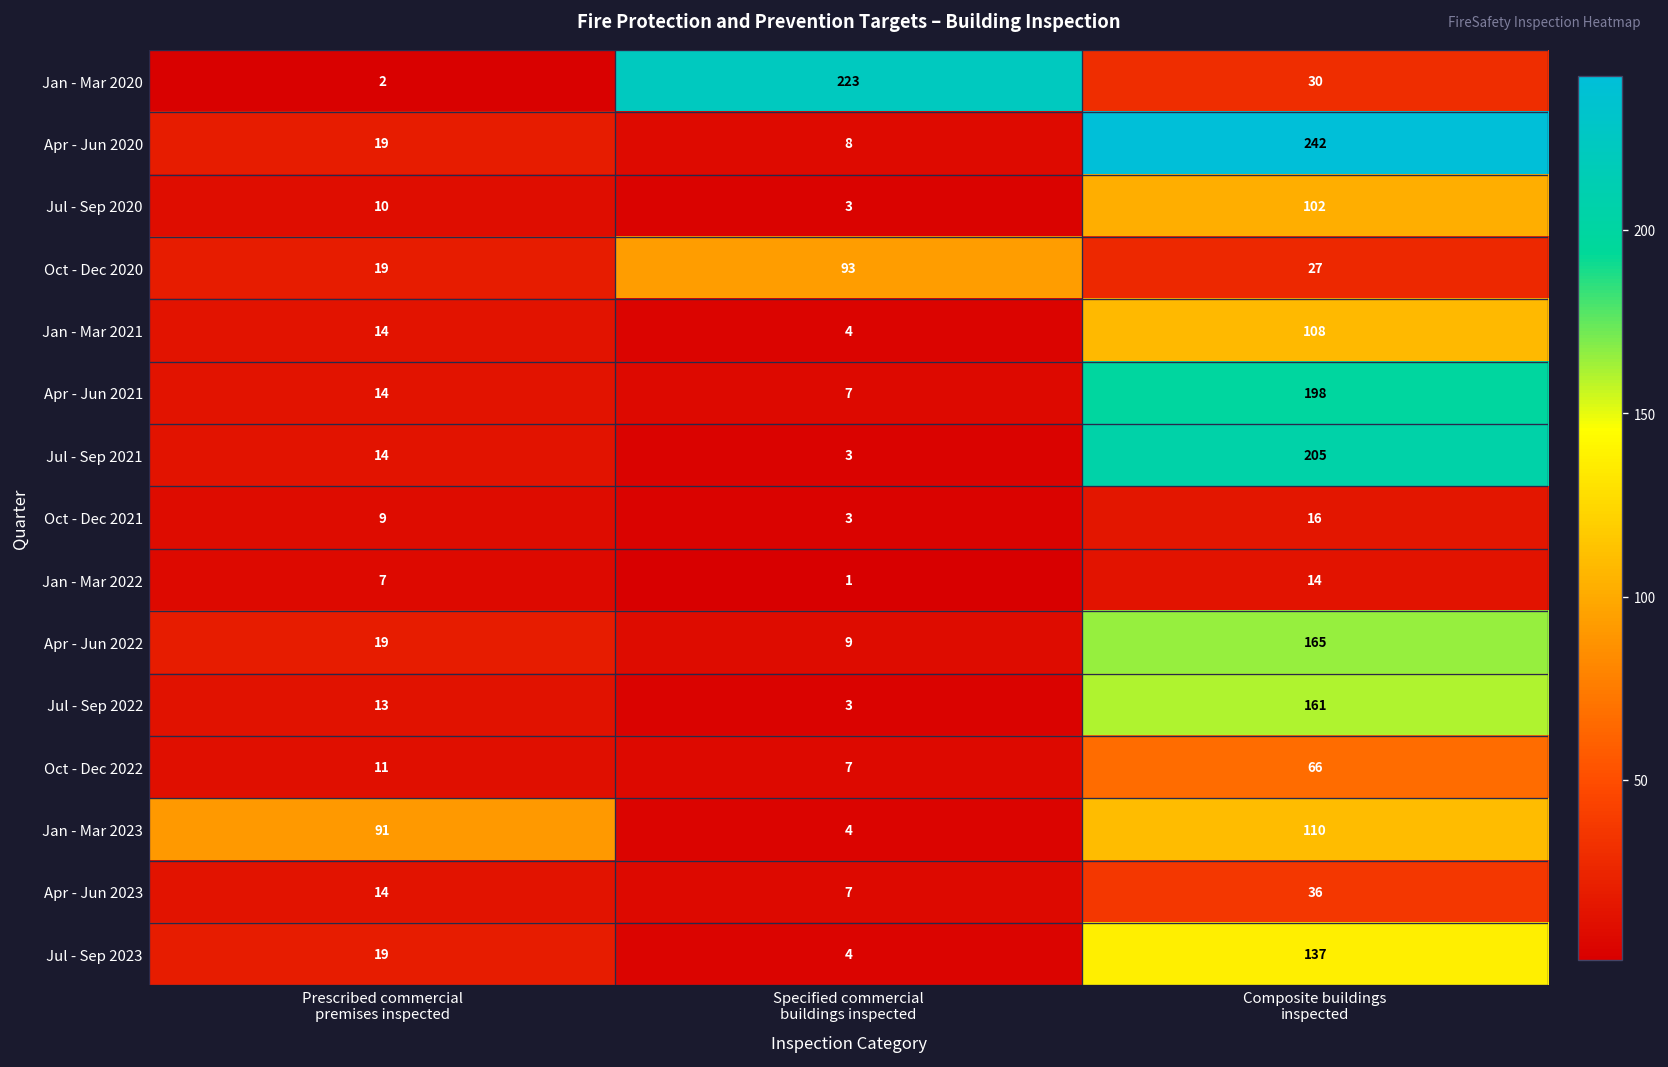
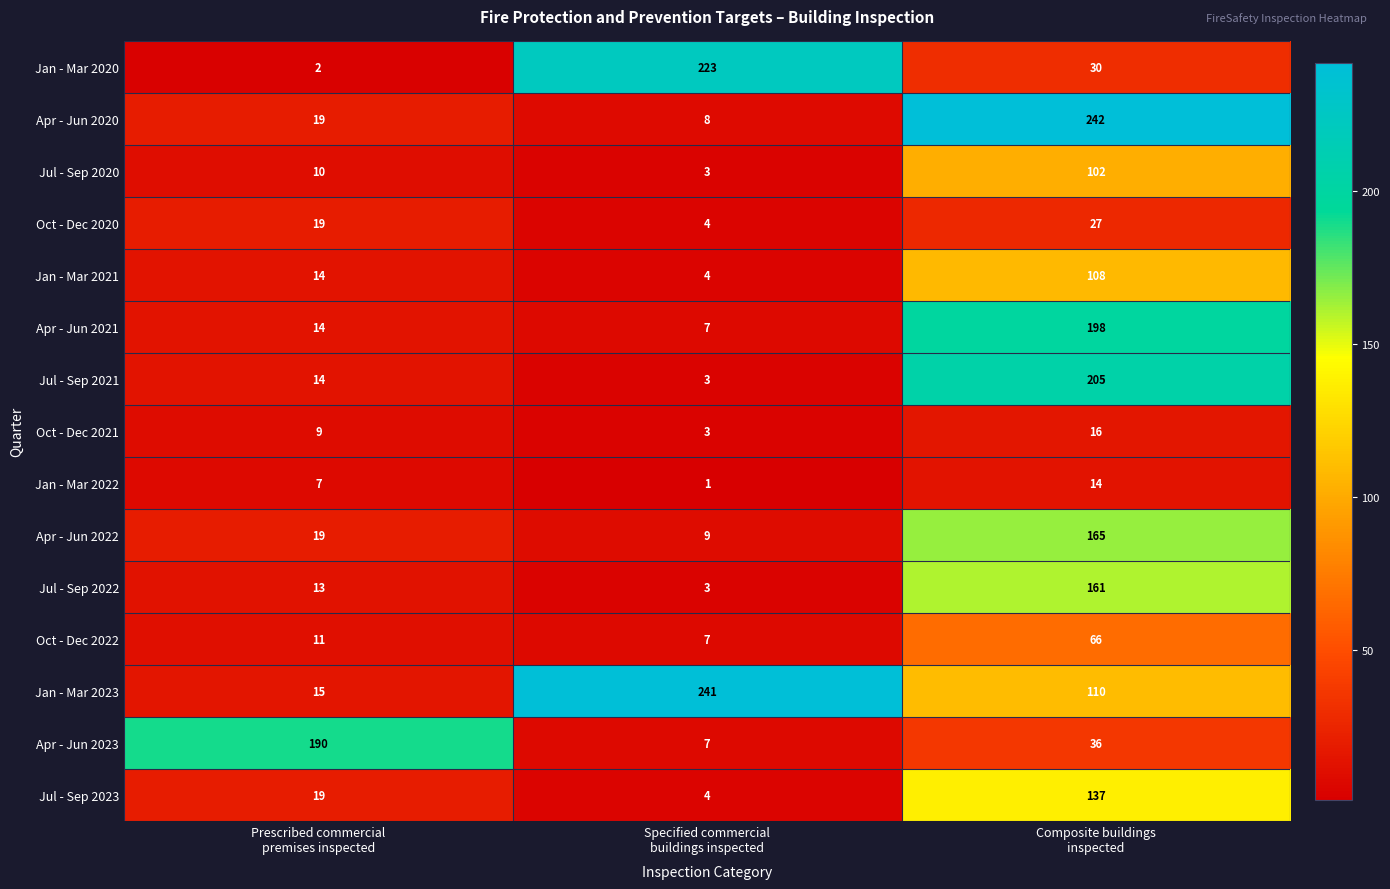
  {
    "Jan - Mar 2020": {
      "Prescribed commercial premises inspected": 2,
      "Specified commercial buildings inspected": 223,
      "Composite buildings inspected": 30
    },
    "Apr - Jun 2020": {
      "Prescribed commercial premises inspected": 19,
      "Specified commercial buildings inspected": 8,
      "Composite buildings inspected": 242
    },
    "Jul - Sep 2020": {
      "Prescribed commercial premises inspected": 10,
      "Specified commercial buildings inspected": 3,
      "Composite buildings inspected": 102
    },
    "Oct - Dec 2020": {
      "Prescribed commercial premises inspected": 19,
-     "Specified commercial buildings inspected": 93,
+     "Specified commercial buildings inspected": 4,
      "Composite buildings inspected": 27
    },
    "Jan - Mar 2021": {
      "Prescribed commercial premises inspected": 14,
      "Specified commercial buildings inspected": 4,
      "Composite buildings inspected": 108
    },
    "Apr - Jun 2021": {
      "Prescribed commercial premises inspected": 14,
      "Specified commercial buildings inspected": 7,
      "Composite buildings inspected": 198
    },
    "Jul - Sep 2021": {
      "Prescribed commercial premises inspected": 14,
      "Specified commercial buildings inspected": 3,
      "Composite buildings inspected": 205
    },
    "Oct - Dec 2021": {
      "Prescribed commercial premises inspected": 9,
      "Specified commercial buildings inspected": 3,
      "Composite buildings inspected": 16
    },
    "Jan - Mar 2022": {
      "Prescribed commercial premises inspected": 7,
      "Specified commercial buildings inspected": 1,
      "Composite buildings inspected": 14
    },
    "Apr - Jun 2022": {
      "Prescribed commercial premises inspected": 19,
      "Specified commercial buildings inspected": 9,
      "Composite buildings inspected": 165
    },
    "Jul - Sep 2022": {
      "Prescribed commercial premises inspected": 13,
      "Specified commercial buildings inspected": 3,
      "Composite buildings inspected": 161
    },
    "Oct - Dec 2022": {
      "Prescribed commercial premises inspected": 11,
      "Specified commercial buildings inspected": 7,
      "Composite buildings inspected": 66
    },
    "Jan - Mar 2023": {
-     "Prescribed commercial premises inspected": 91,
-     "Specified commercial buildings inspected": 4,
+     "Prescribed commercial premises inspected": 15,
+     "Specified commercial buildings inspected": 241,
      "Composite buildings inspected": 110
    },
    "Apr - Jun 2023": {
-     "Prescribed commercial premises inspected": 14,
+     "Prescribed commercial premises inspected": 190,
      "Specified commercial buildings inspected": 7,
      "Composite buildings inspected": 36
    },
    "Jul - Sep 2023": {
      "Prescribed commercial premises inspected": 19,
      "Specified commercial buildings inspected": 4,
      "Composite buildings inspected": 137
    }
  }
